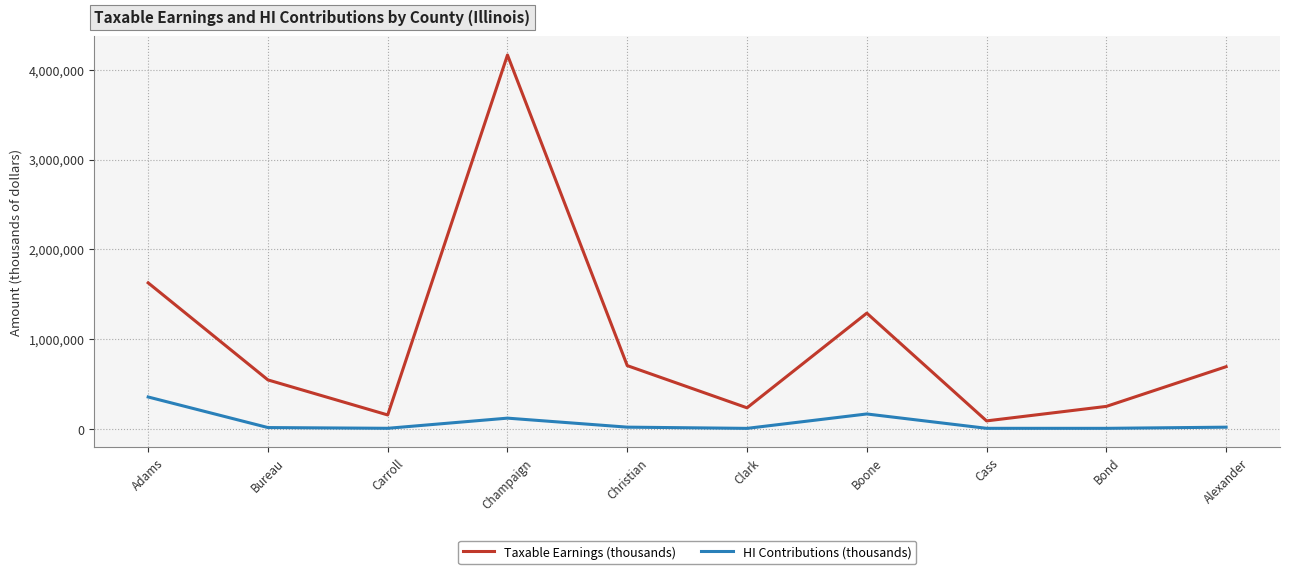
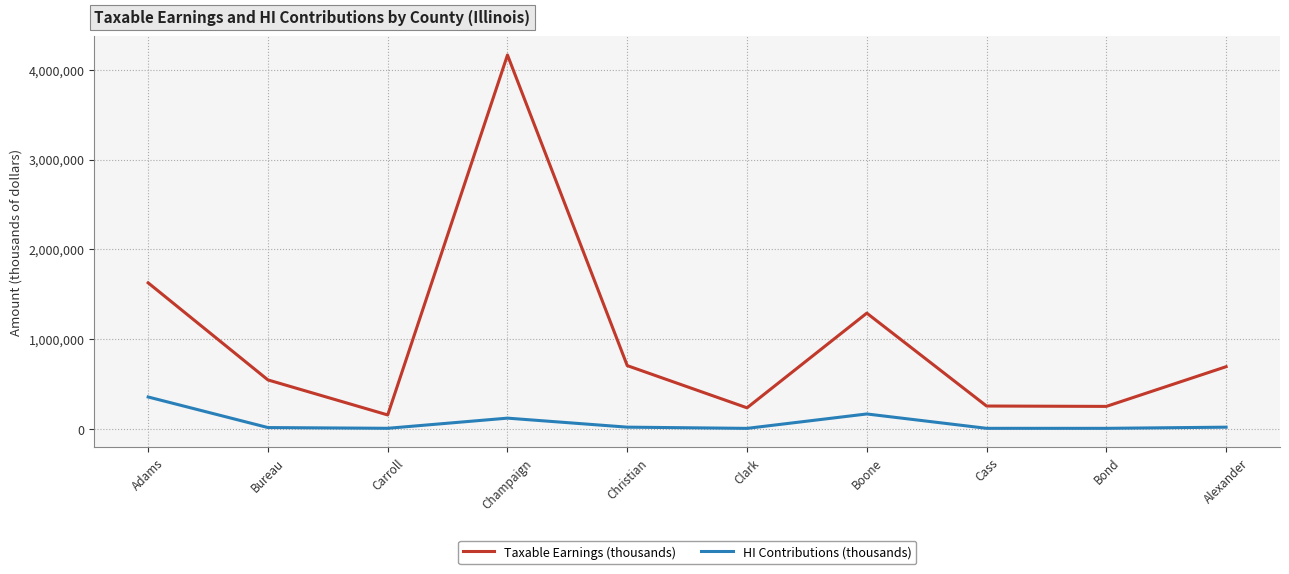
  {
    "Taxable Earnings (thousands)": {
      "Adams": "1,600,000",
      "Bureau": "500,000",
      "Carroll": "200,000",
      "Champaign": "4,200,000",
      "Christian": "700,000",
      "Clark": "200,000",
      "Boone": "1,300,000",
-     "Cass": "100,000",
+     "Cass": "300,000",
      "Bond": "300,000",
      "Alexander": "700,000"
    },
    "HI Contributions (thousands)": {
      "Adams": "400,000",
      "Bureau": "0",
      "Carroll": "0",
      "Champaign": "100,000",
      "Christian": "0",
      "Clark": "0",
      "Boone": "200,000",
      "Cass": "0",
      "Bond": "0",
      "Alexander": "0"
    }
  }
